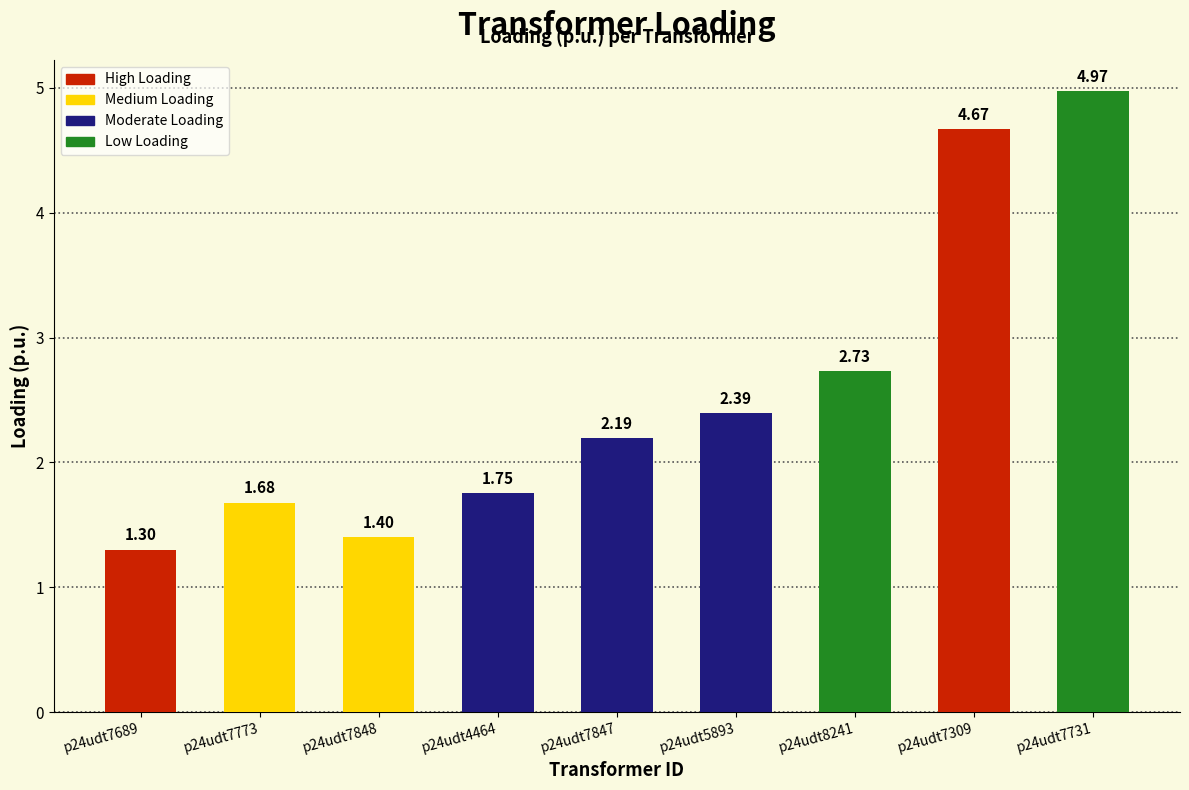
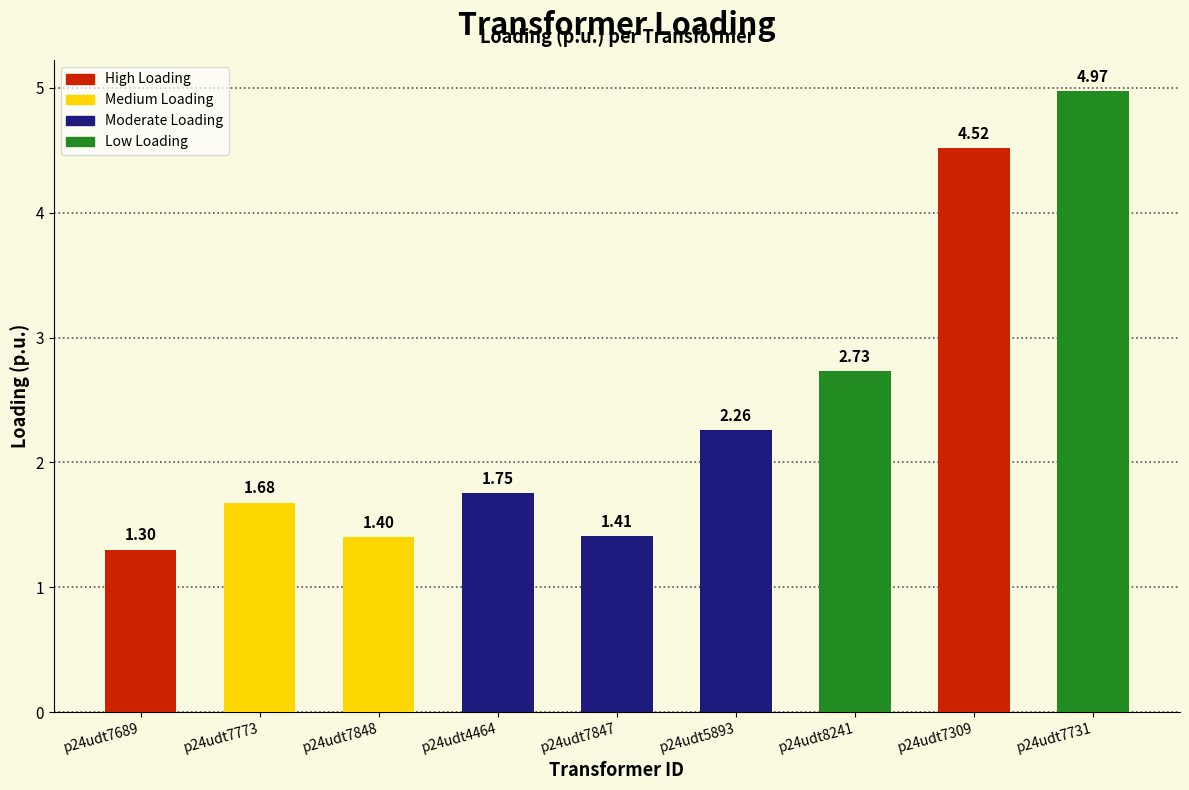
  {
    "p24udt7689": 1.30,
    "p24udt7773": 1.68,
    "p24udt7848": 1.40,
    "p24udt4464": 1.75,
-   "p24udt7847": 2.19,
-   "p24udt5893": 2.39,
+   "p24udt7847": 1.41,
+   "p24udt5893": 2.26,
    "p24udt8241": 2.73,
-   "p24udt7309": 4.67,
+   "p24udt7309": 4.52,
    "p24udt7731": 4.97
  }
